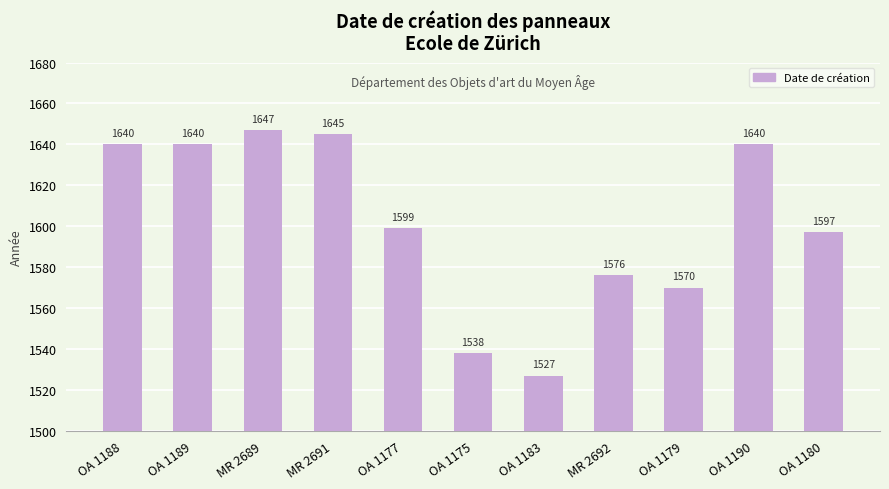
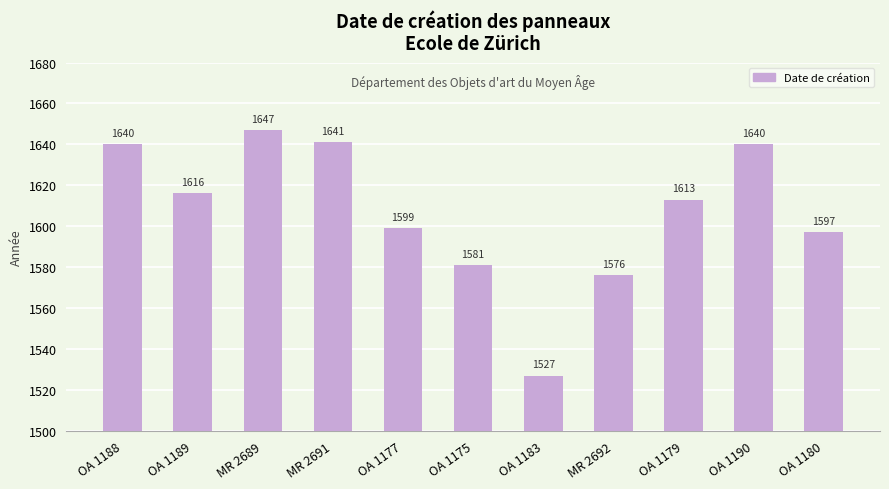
  {
    "OA 1188": 1640,
-   "OA 1189": 1640,
+   "OA 1189": 1616,
    "MR 2689": 1647,
-   "MR 2691": 1645,
+   "MR 2691": 1641,
    "OA 1177": 1599,
-   "OA 1175": 1538,
+   "OA 1175": 1581,
    "OA 1183": 1527,
    "MR 2692": 1576,
-   "OA 1179": 1570,
+   "OA 1179": 1613,
    "OA 1190": 1640,
    "OA 1180": 1597
  }
